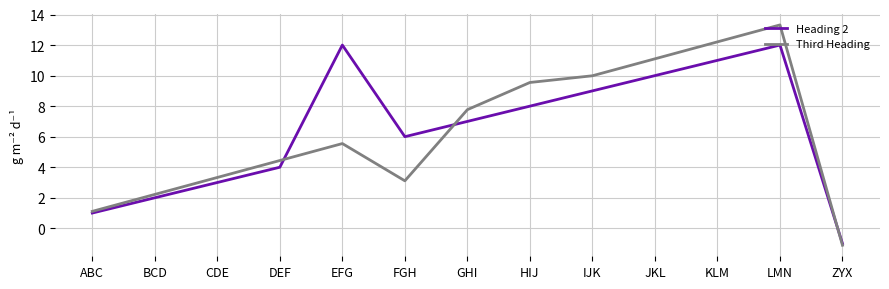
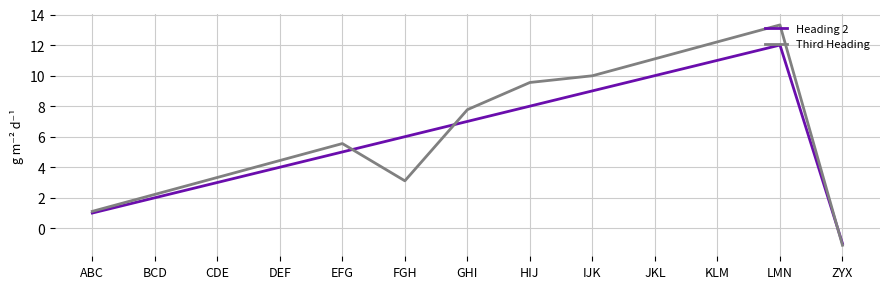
  {
    "Heading 2": {
      "BCD": 2,
      "CDE": 3,
      "DEF": 4,
-     "EFG": 12,
+     "EFG": 5,
      "FGH": 6,
      "GHI": 7,
      "HIJ": 8,
      "IJK": 9,
      "JKL": 10,
      "KLM": 11,
      "LMN": 12
    },
    "Third Heading": {
      "BCD": 2.2,
      "CDE": 3.3,
      "DEF": 4.4,
      "EFG": 5.6,
      "FGH": 3,
      "GHI": 7.8,
      "HIJ": 9.6,
      "IJK": 10,
      "JKL": 11,
      "KLM": 12.2,
      "LMN": 13.3
    }
  }
